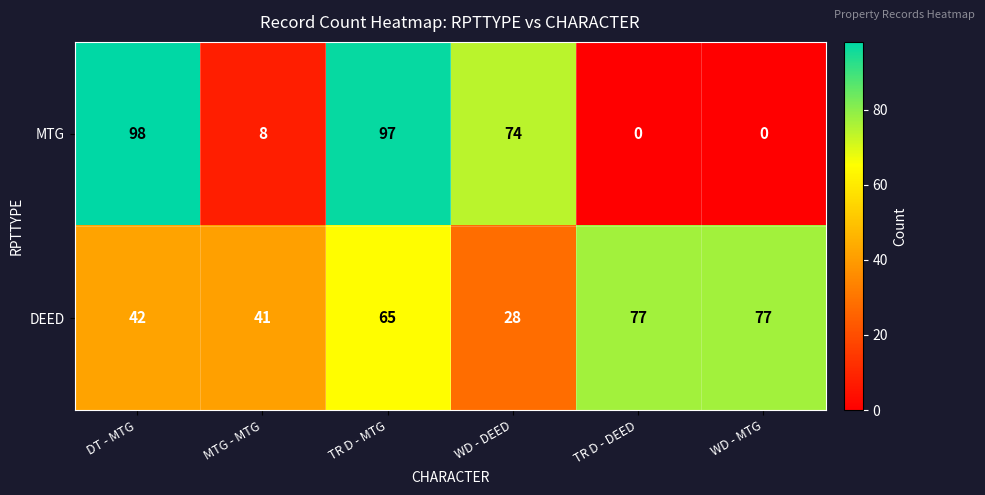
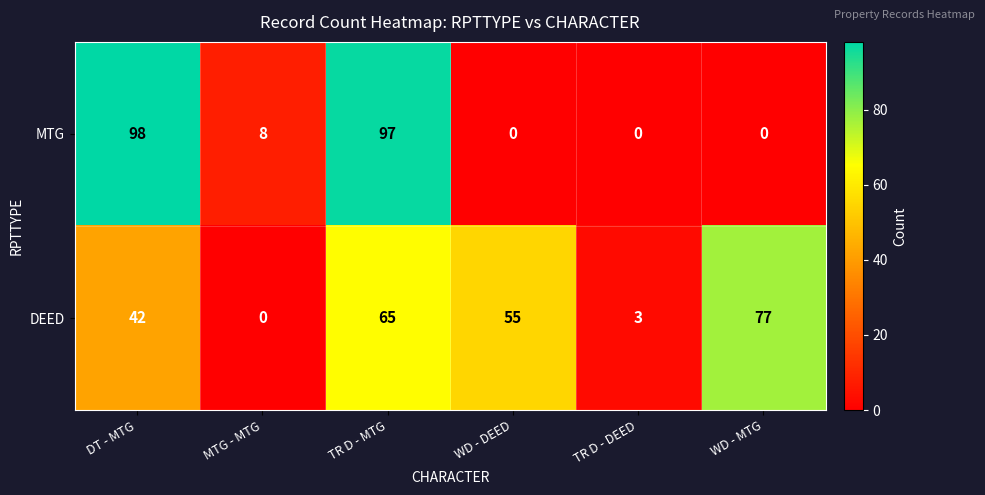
  {
    "MTG": {
      "DT - MTG": 98,
      "MTG - MTG": 8,
      "TR D - MTG": 97,
-     "WD - DEED": 74,
+     "WD - DEED": 0,
      "TR D - DEED": 0,
      "WD - MTG": 0
    },
    "DEED": {
      "DT - MTG": 42,
-     "MTG - MTG": 41,
+     "MTG - MTG": 0,
      "TR D - MTG": 65,
-     "WD - DEED": 28,
-     "TR D - DEED": 77,
+     "WD - DEED": 55,
+     "TR D - DEED": 3,
      "WD - MTG": 77
    }
  }
